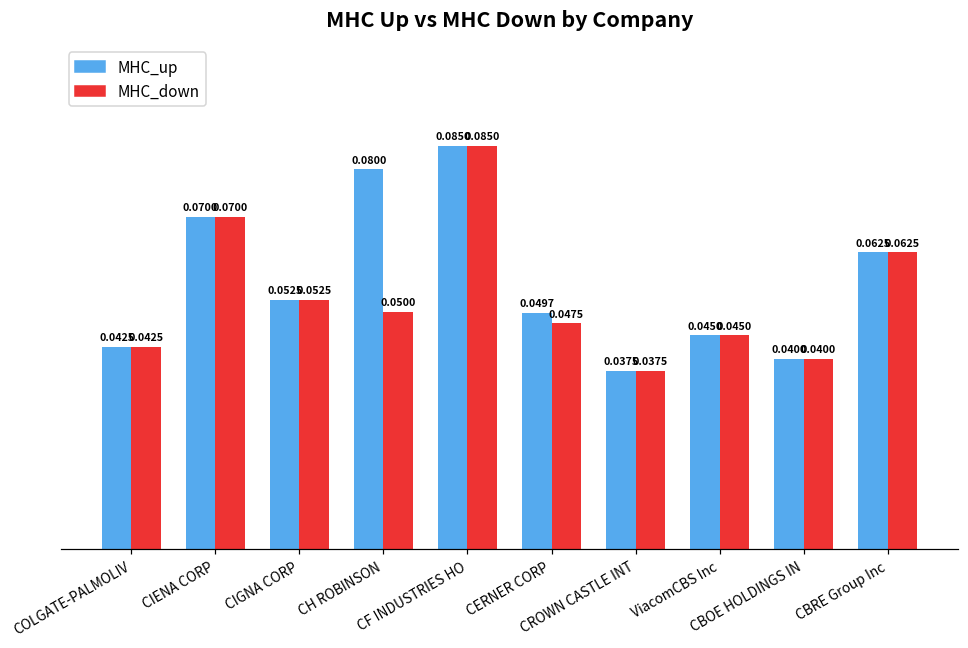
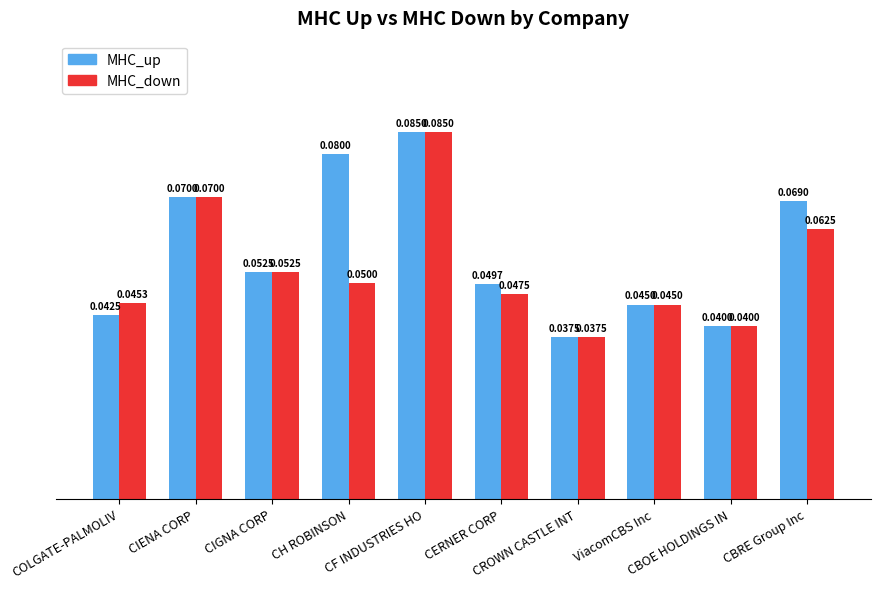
  {
    "MHC_up": {
      "CIENA CORP": 0.0700,
      "CH ROBINSON": 0.0800,
      "CERNER CORP": 0.0497,
-     "CBRE Group Inc": 0.0625
+     "CBRE Group Inc": 0.0690
    },
    "MHC_down": {
-     "COLGATE-PALMOLIV": 0.0425,
+     "COLGATE-PALMOLIV": 0.0453,
      "CIENA CORP": 0.0700,
      "CH ROBINSON": 0.0500,
      "CERNER CORP": 0.0475
    }
  }
